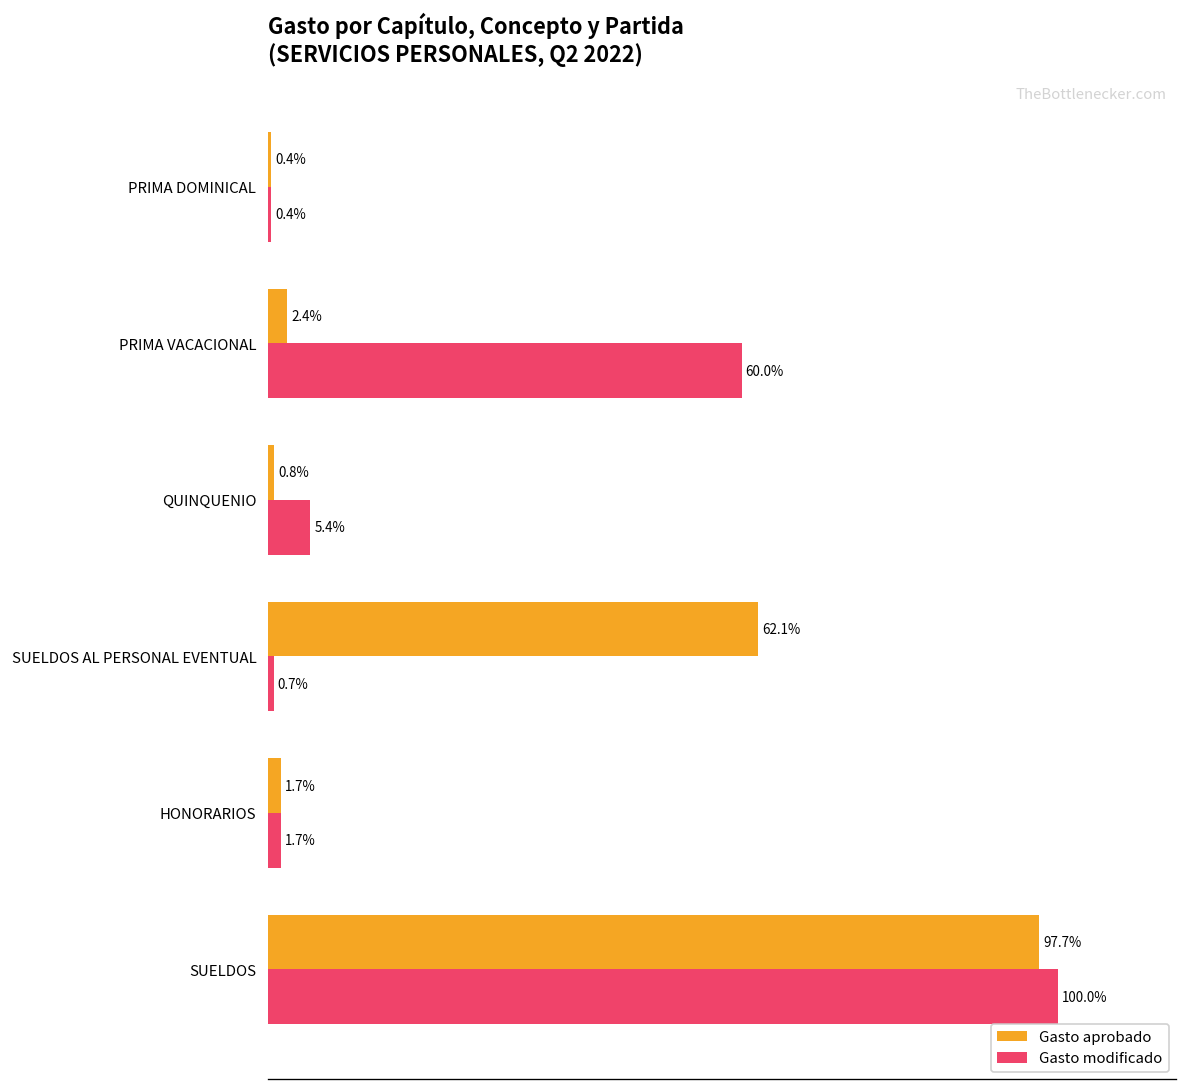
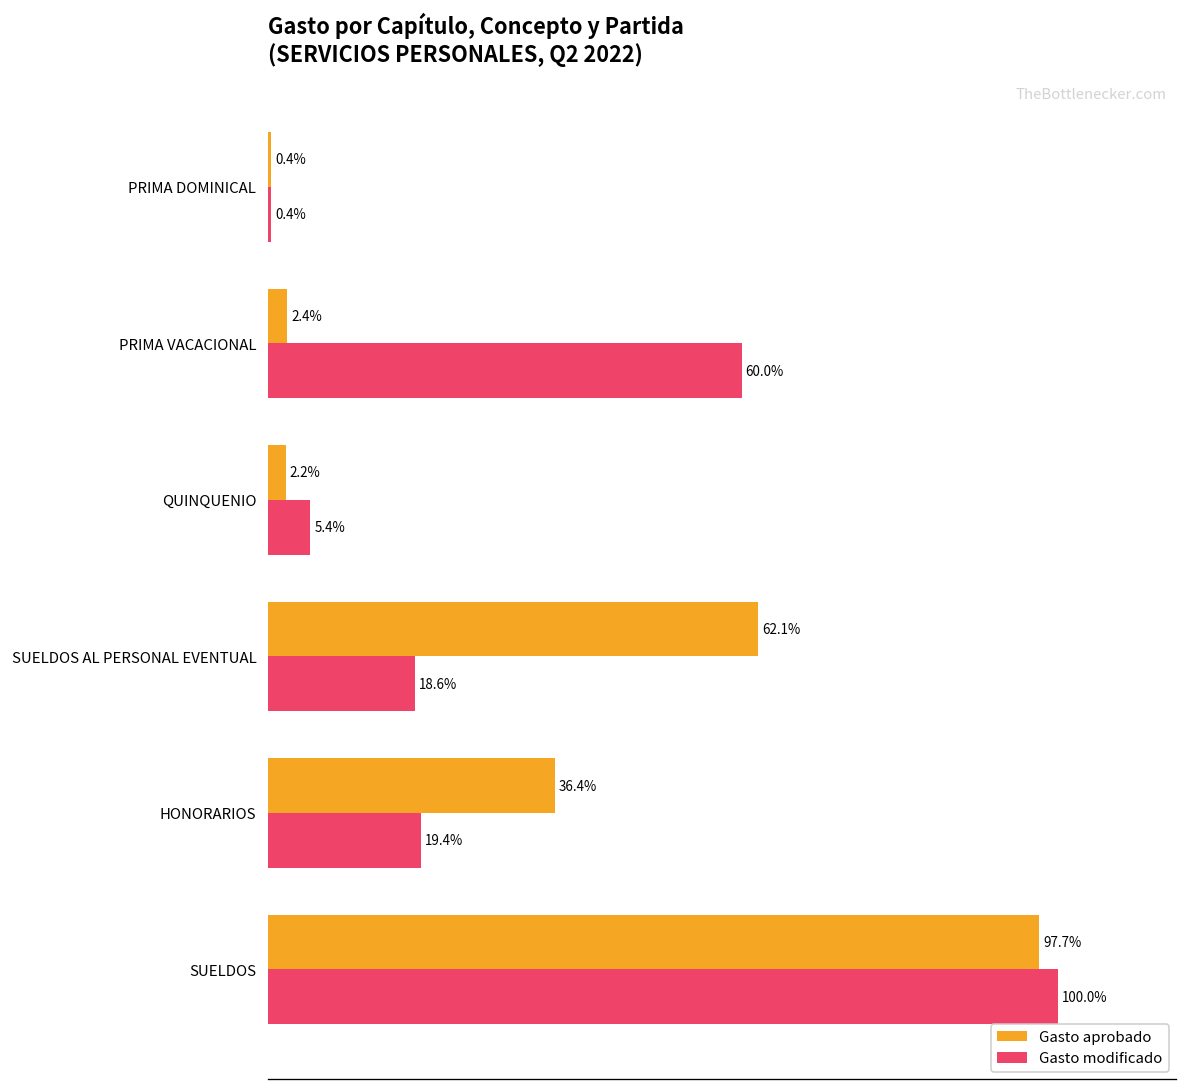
  {
    "Gasto aprobado": {
      "PRIMA DOMINICAL": "0.4%",
      "PRIMA VACACIONAL": "2.4%",
-     "QUINQUENIO": "0.8%",
+     "QUINQUENIO": "2.2%",
      "SUELDOS AL PERSONAL EVENTUAL": "62.1%",
-     "HONORARIOS": "1.7%",
+     "HONORARIOS": "36.4%",
      "SUELDOS": "97.7%"
    },
    "Gasto modificado": {
      "PRIMA DOMINICAL": "0.4%",
      "PRIMA VACACIONAL": "60.0%",
      "QUINQUENIO": "5.4%",
-     "SUELDOS AL PERSONAL EVENTUAL": "0.7%",
-     "HONORARIOS": "1.7%",
+     "SUELDOS AL PERSONAL EVENTUAL": "18.6%",
+     "HONORARIOS": "19.4%",
      "SUELDOS": "100.0%"
    }
  }
